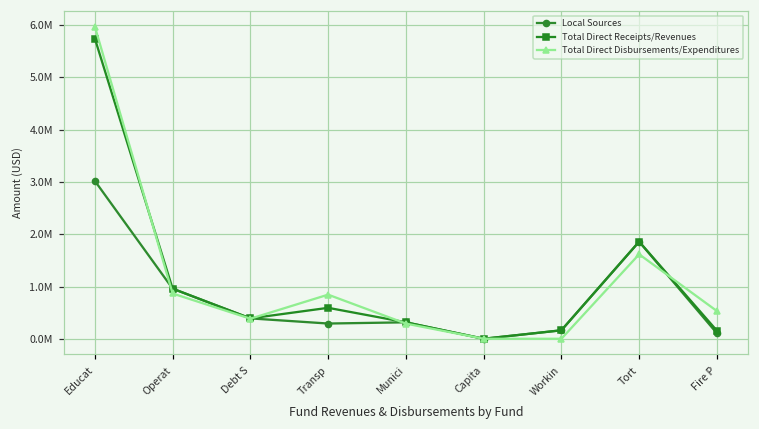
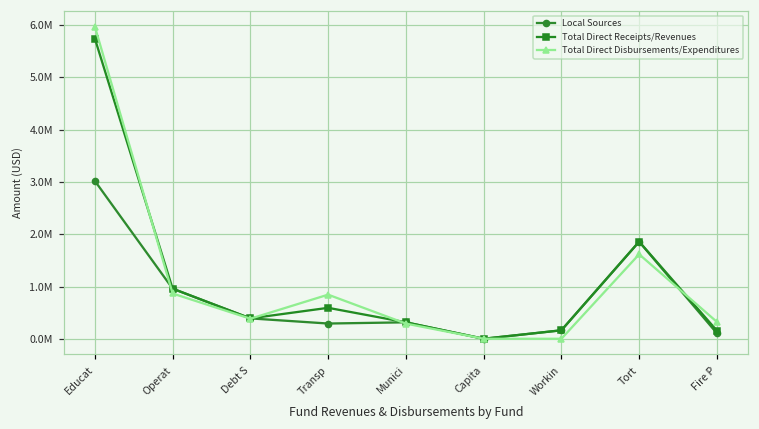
  {
    "Total Direct Disbursements/Expenditures": {
      "Educat": 6000000,
      "Operat": 900000,
      "Transp": 800000,
      "Workin": 0,
      "Tort": 1600000,
-     "Fire P": 500000
+     "Fire P": 300000
    }
  }
